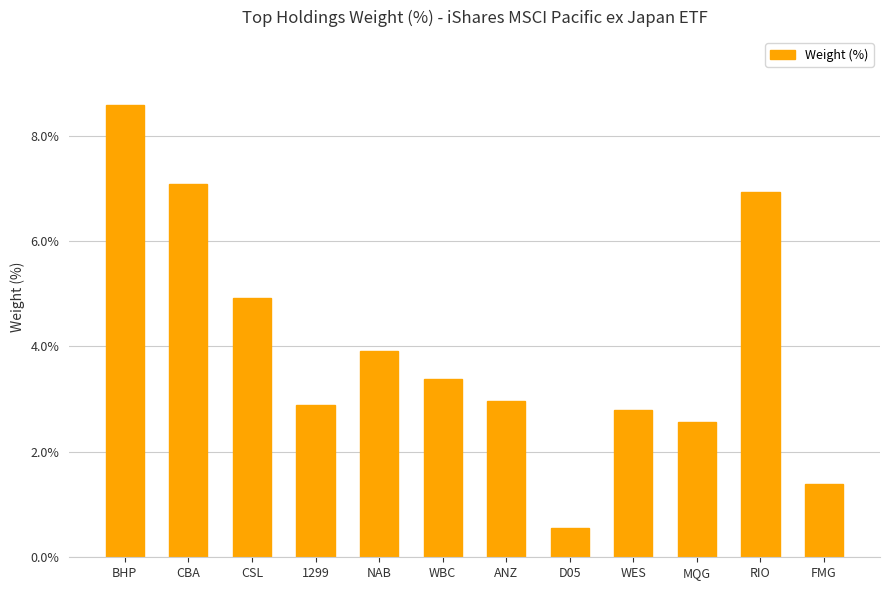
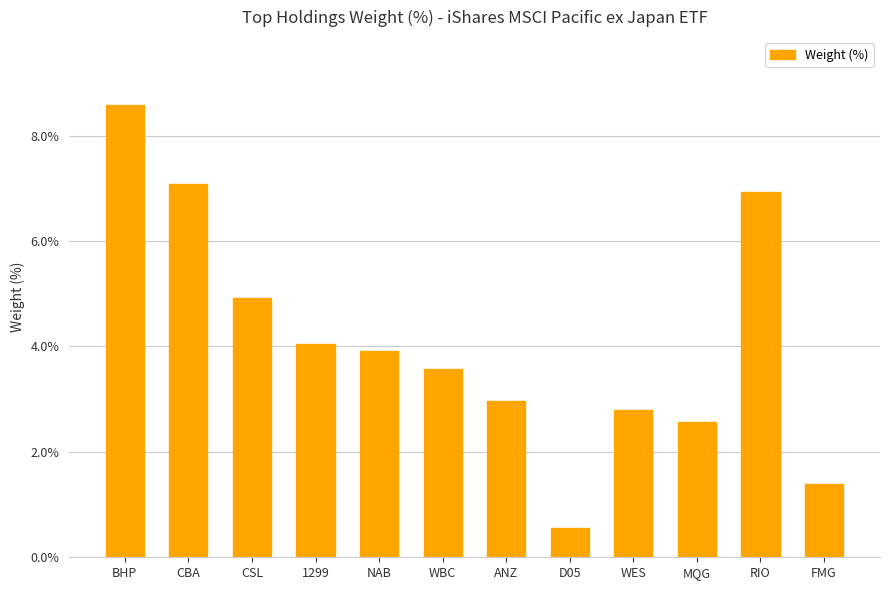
  {
    "BHP": "8.6%",
    "CBA": "7.1%",
    "CSL": "4.9%",
-   "1299": "2.9%",
+   "1299": "4.1%",
    "NAB": "3.9%",
-   "WBC": "3.4%",
+   "WBC": "3.6%",
    "ANZ": "3.0%",
    "D05": "0.6%",
    "WES": "2.8%",
    "MQG": "2.6%",
    "RIO": "6.9%",
    "FMG": "1.4%"
  }
